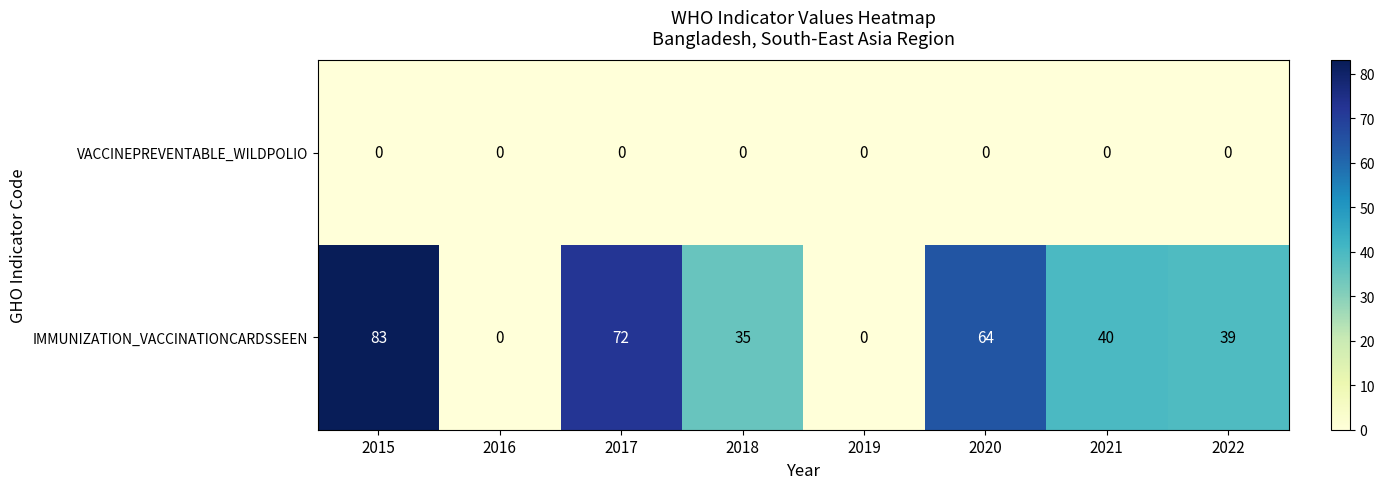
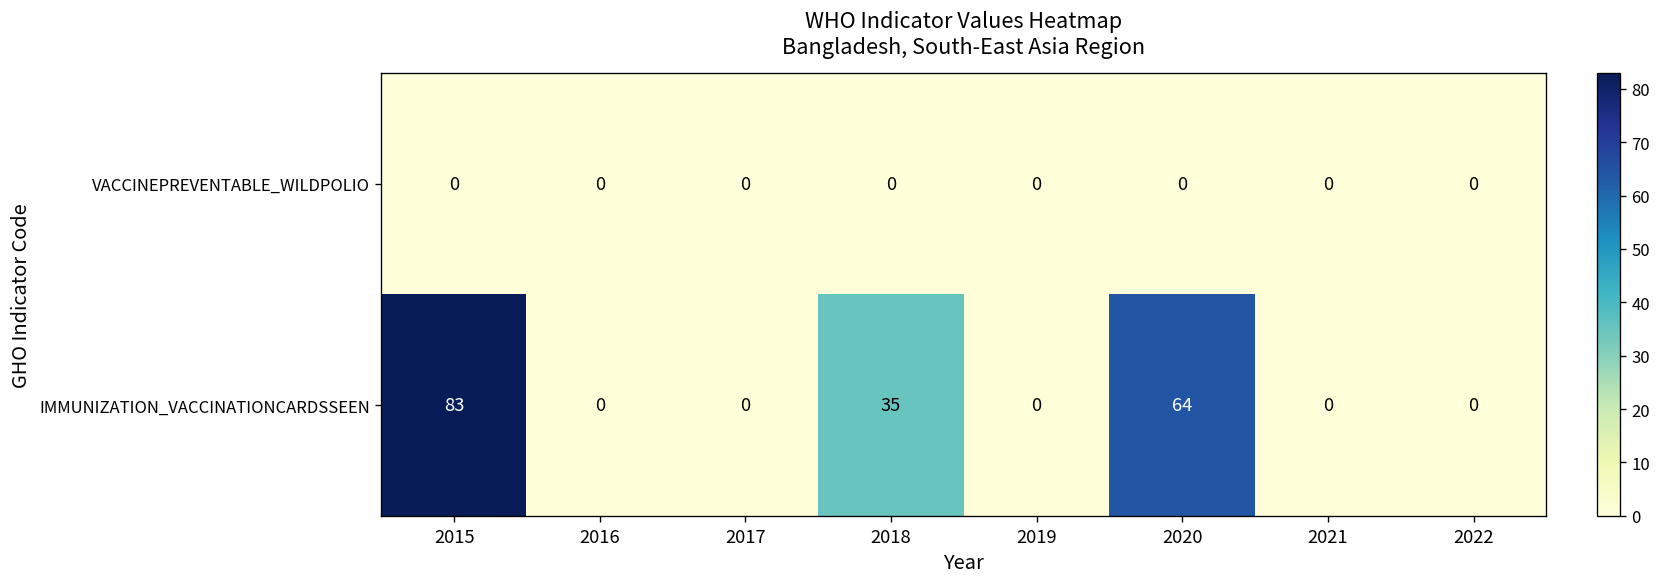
  {
    "VACCINEPREVENTABLE_WILDPOLIO": {
      "2015": 0,
      "2016": 0,
      "2017": 0,
      "2018": 0,
      "2019": 0,
      "2020": 0,
      "2021": 0,
      "2022": 0
    },
    "IMMUNIZATION_VACCINATIONCARDSSEEN": {
      "2015": 83,
      "2016": 0,
-     "2017": 72,
+     "2017": 0,
      "2018": 35,
      "2019": 0,
      "2020": 64,
-     "2021": 40,
-     "2022": 39
+     "2021": 0,
+     "2022": 0
    }
  }
